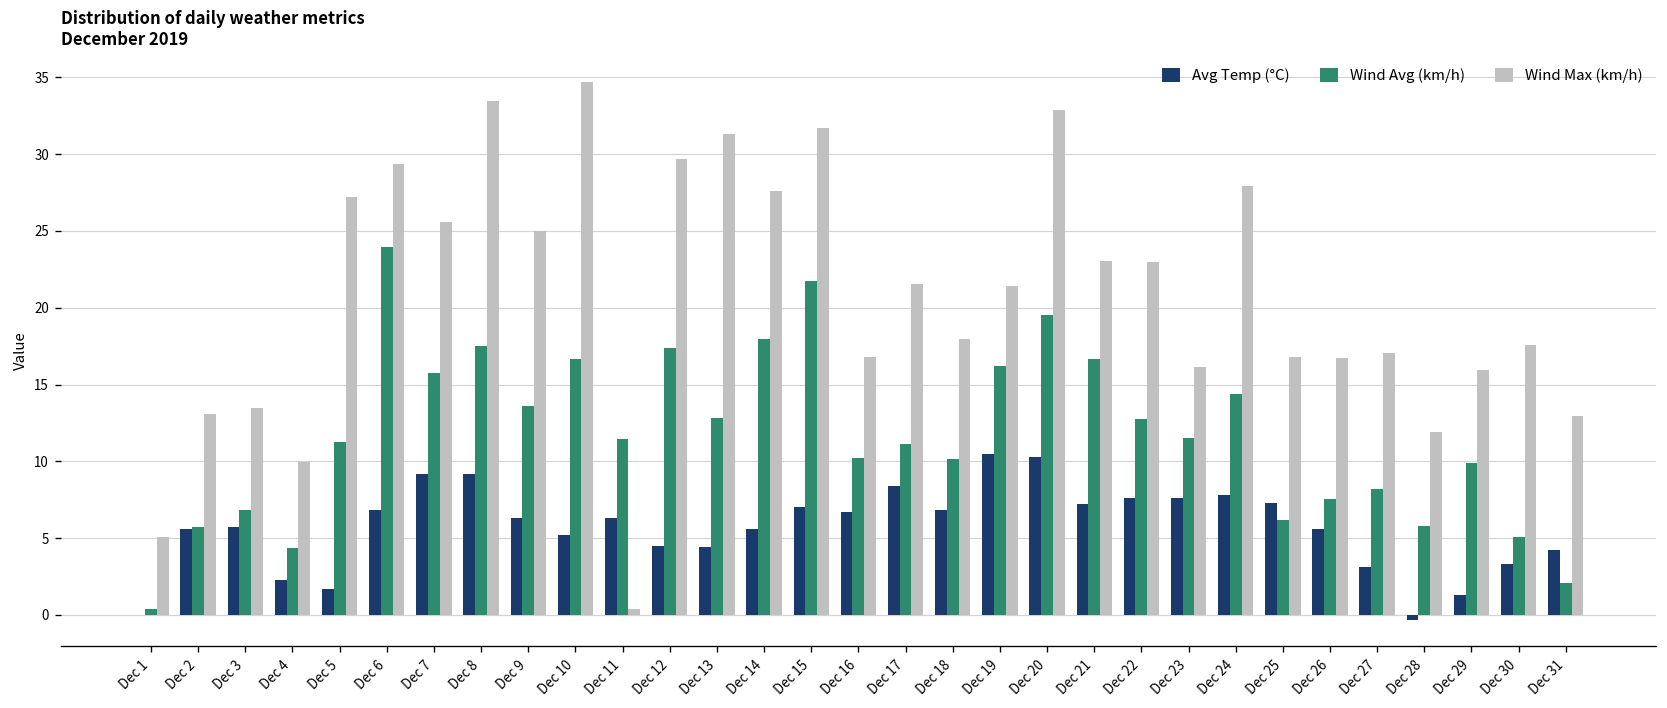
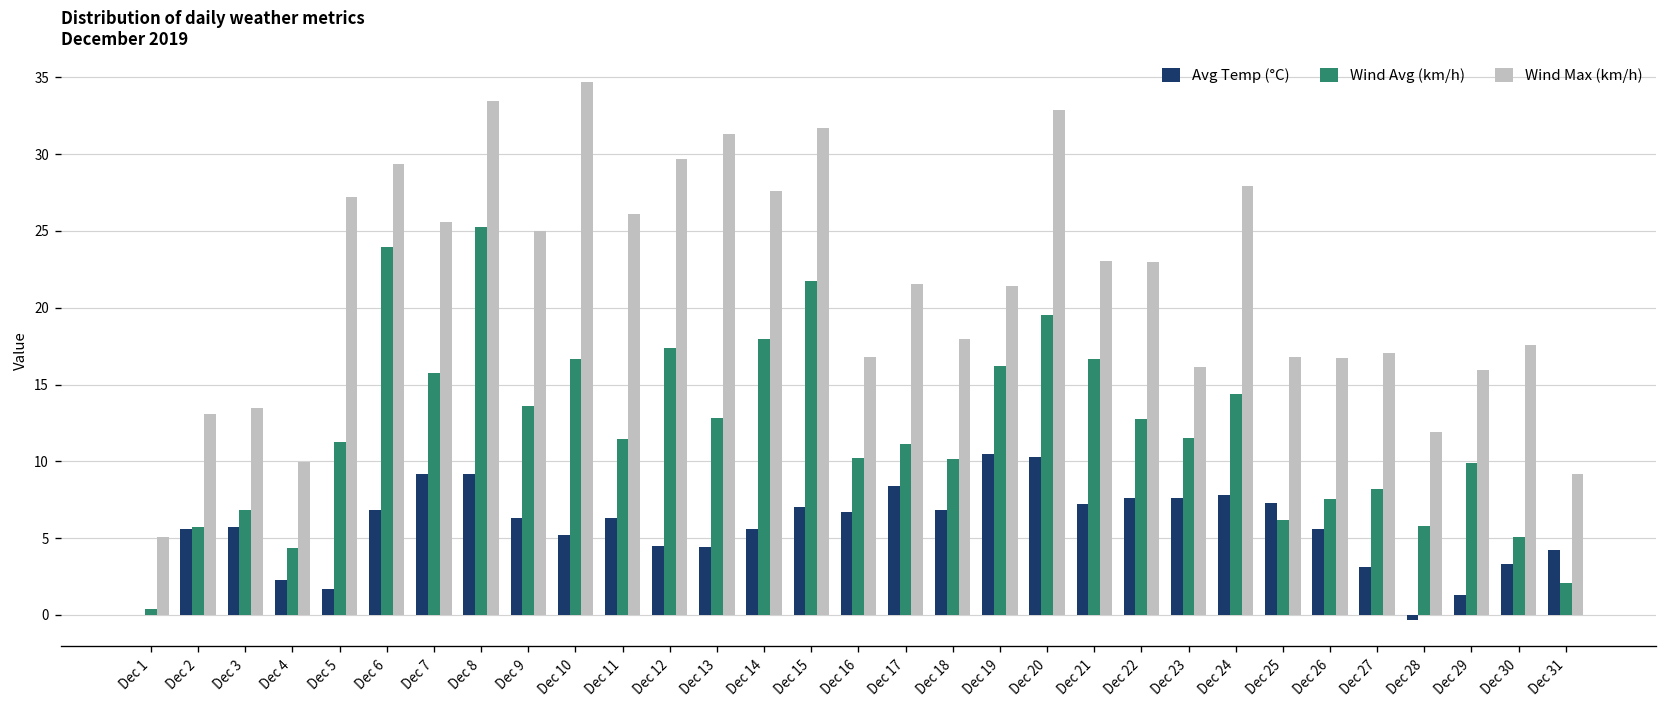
  {
    "Avg Temp (°C)": {
      "Dec 1": 0.0,
      "Dec 2": 5.6,
      "Dec 3": 5.7,
      "Dec 4": 2.3,
      "Dec 5": 1.7,
      "Dec 6": 6.8,
      "Dec 7": 9.2,
      "Dec 8": 9.2,
      "Dec 9": 6.3,
      "Dec 10": 5.2,
      "Dec 11": 6.3,
      "Dec 12": 4.5,
      "Dec 13": 4.4,
      "Dec 14": 5.6,
      "Dec 15": 7.0,
      "Dec 16": 6.7,
      "Dec 17": 8.4,
      "Dec 18": 6.8,
      "Dec 19": 10.5,
      "Dec 20": 10.3,
      "Dec 21": 7.2,
      "Dec 22": 7.6,
      "Dec 23": 7.6,
      "Dec 24": 7.8,
      "Dec 25": 7.3,
      "Dec 26": 5.6,
      "Dec 27": 3.1,
      "Dec 28": -0.3,
      "Dec 29": 1.3,
      "Dec 30": 3.3,
      "Dec 31": 4.2
    },
    "Wind Avg (km/h)": {
      "Dec 1": 0.4,
      "Dec 2": 5.7,
      "Dec 3": 6.9,
      "Dec 4": 4.4,
      "Dec 5": 11.2,
      "Dec 6": 23.9,
      "Dec 7": 15.8,
-     "Dec 8": 17.5,
+     "Dec 8": 25.2,
      "Dec 9": 13.6,
      "Dec 10": 16.7,
      "Dec 11": 11.5,
      "Dec 12": 17.4,
      "Dec 13": 12.8,
      "Dec 14": 18.0,
      "Dec 15": 21.7,
      "Dec 16": 10.2,
      "Dec 17": 11.1,
      "Dec 18": 10.2,
      "Dec 19": 16.2,
      "Dec 20": 19.5,
      "Dec 21": 16.7,
      "Dec 22": 12.8,
      "Dec 23": 11.6,
      "Dec 24": 14.4,
      "Dec 25": 6.2,
      "Dec 26": 7.6,
      "Dec 27": 8.2,
      "Dec 28": 5.8,
      "Dec 29": 9.9,
      "Dec 30": 5.1,
      "Dec 31": 2.1
    },
    "Wind Max (km/h)": {
      "Dec 1": 5.1,
      "Dec 2": 13.1,
      "Dec 3": 13.5,
      "Dec 4": 10.0,
      "Dec 5": 27.2,
      "Dec 6": 29.4,
      "Dec 7": 25.6,
      "Dec 8": 33.5,
      "Dec 9": 25.0,
      "Dec 10": 34.7,
-     "Dec 11": 0.4,
+     "Dec 11": 26.1,
      "Dec 12": 29.7,
      "Dec 13": 31.3,
      "Dec 14": 27.6,
      "Dec 15": 31.7,
      "Dec 16": 16.8,
      "Dec 17": 21.5,
      "Dec 18": 18.0,
      "Dec 19": 21.4,
      "Dec 20": 32.9,
      "Dec 21": 23.1,
      "Dec 22": 23.0,
      "Dec 23": 16.1,
      "Dec 24": 27.9,
      "Dec 25": 16.8,
      "Dec 26": 16.7,
      "Dec 27": 17.0,
      "Dec 28": 11.9,
      "Dec 29": 16.0,
      "Dec 30": 17.6,
-     "Dec 31": 13.0
+     "Dec 31": 9.2
    }
  }
